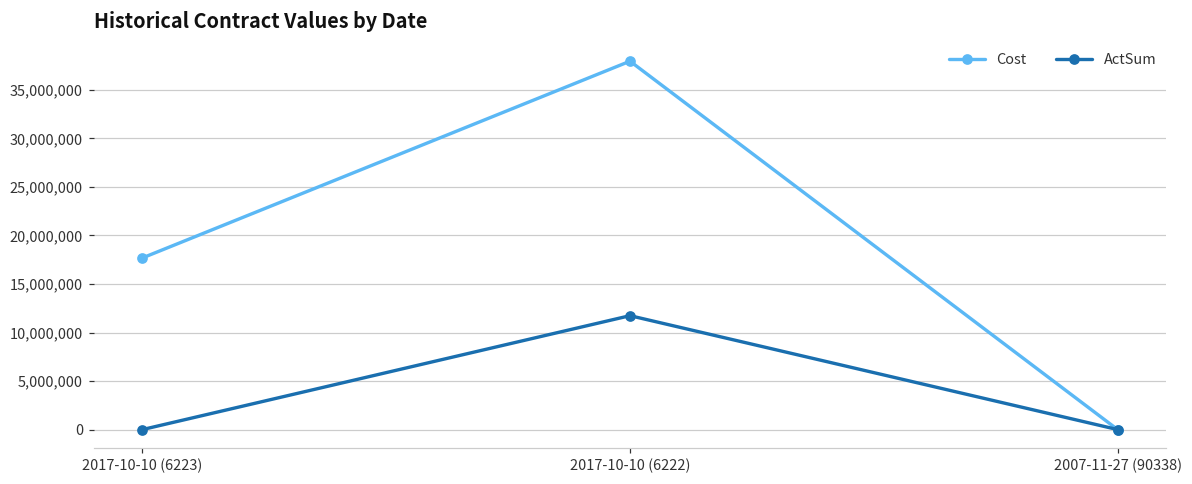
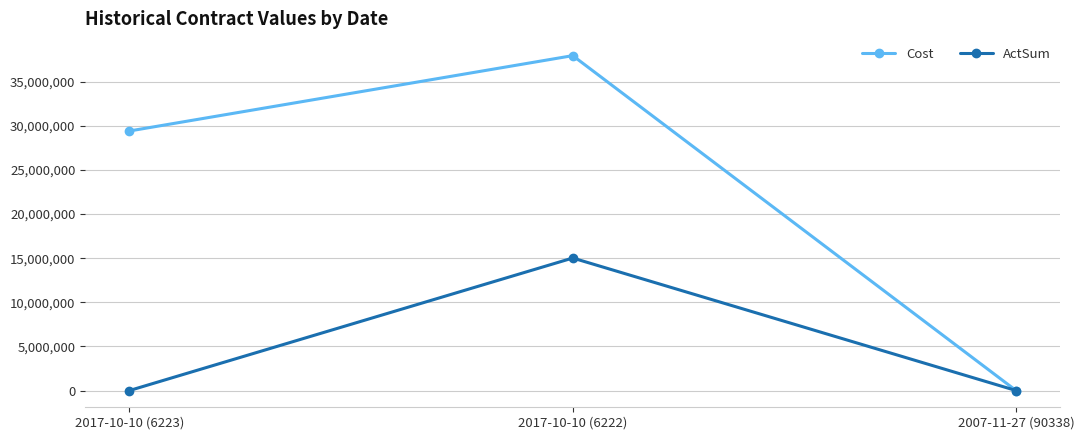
  {
    "Cost": {
-     "2017-10-10 (6223)": "18,000,000",
+     "2017-10-10 (6223)": "29,000,000",
      "2017-10-10 (6222)": "38,000,000"
    },
    "ActSum": {
      "2017-10-10 (6223)": "0",
-     "2017-10-10 (6222)": "12,000,000"
+     "2017-10-10 (6222)": "15,000,000"
    }
  }
